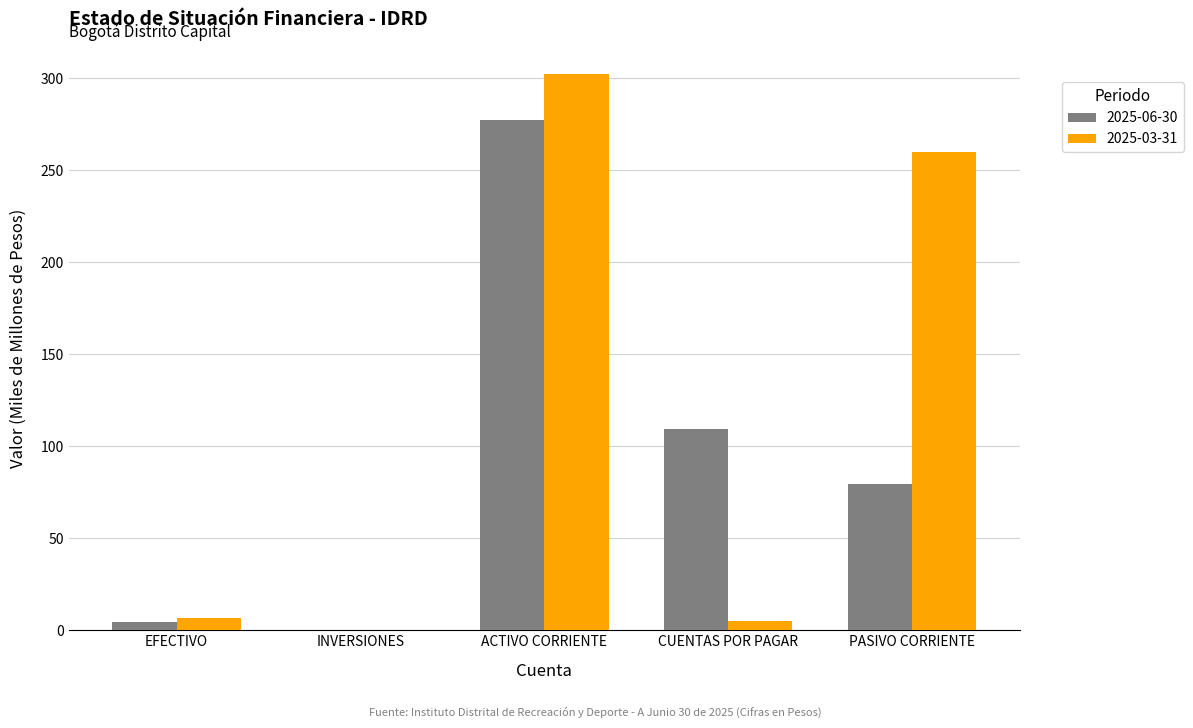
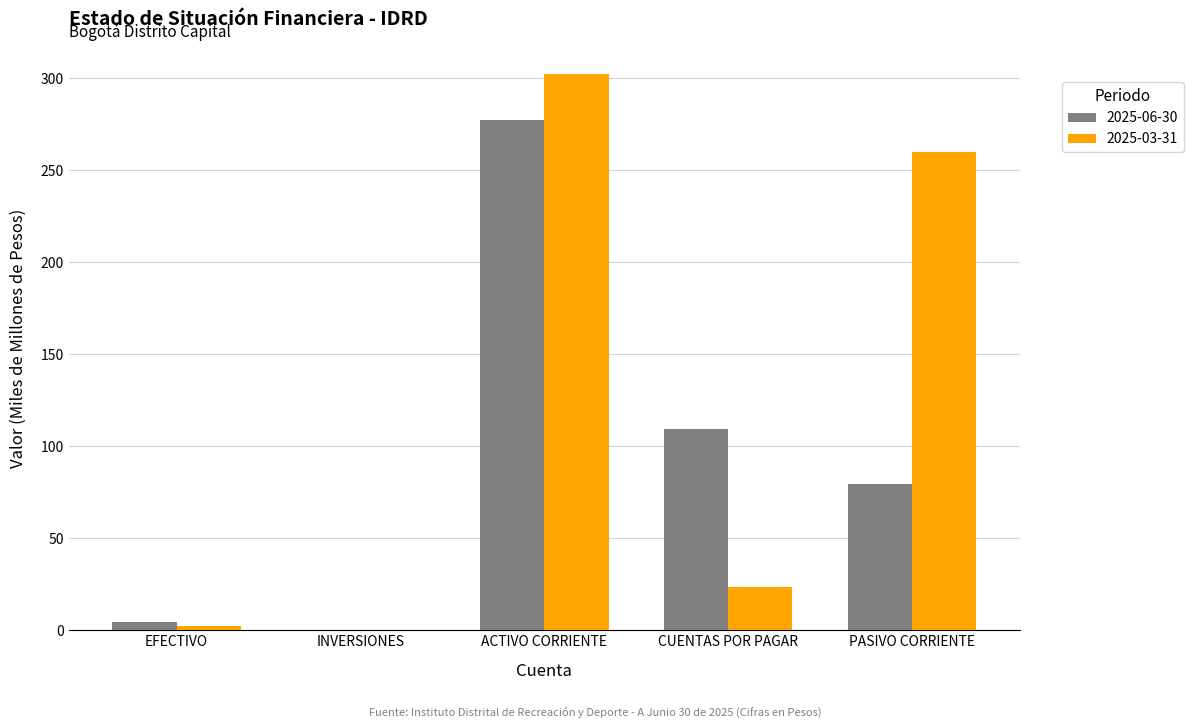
  {
    "2025-06-30": {
      "EFECTIVO": 4,
      "INVERSIONES": 0,
      "ACTIVO CORRIENTE": 277,
      "CUENTAS POR PAGAR": 109,
      "PASIVO CORRIENTE": 79
    },
    "2025-03-31": {
-     "EFECTIVO": 7,
+     "EFECTIVO": 2,
      "INVERSIONES": 0,
      "ACTIVO CORRIENTE": 302,
-     "CUENTAS POR PAGAR": 5,
+     "CUENTAS POR PAGAR": 23,
      "PASIVO CORRIENTE": 260
    }
  }
